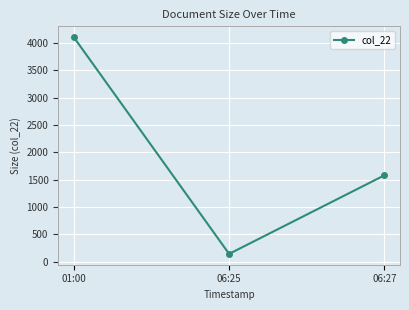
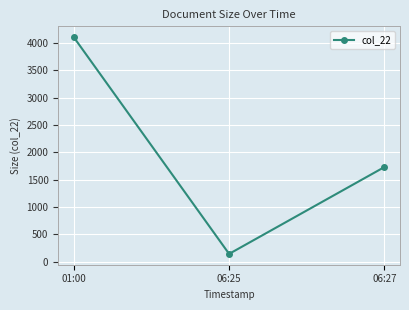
  {
    "01:00": 4100,
    "06:25": 100,
-   "06:27": 1600
+   "06:27": 1700
  }
